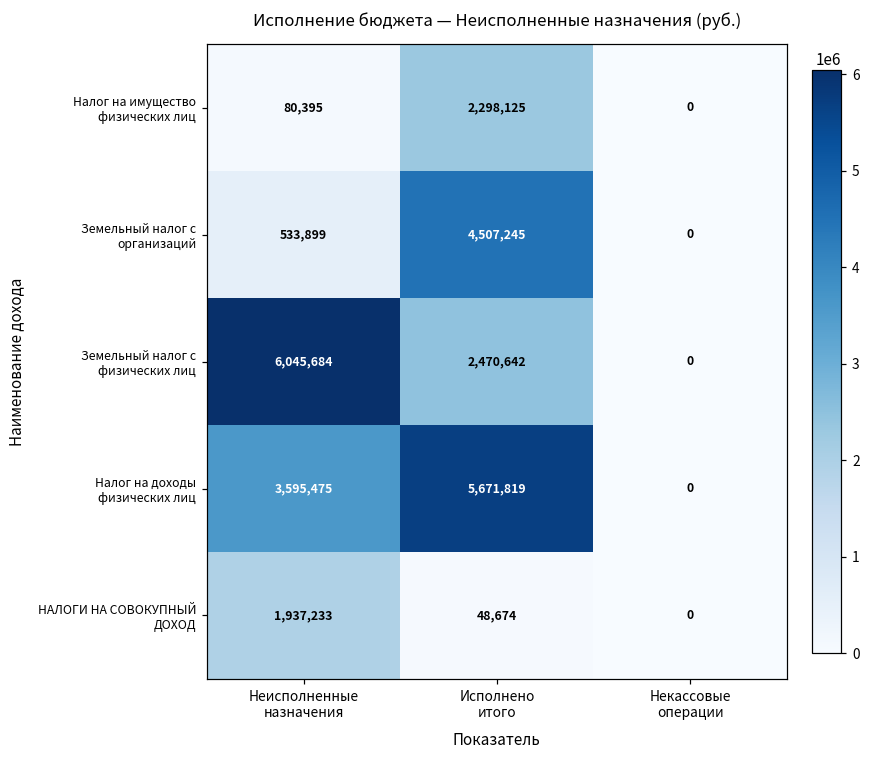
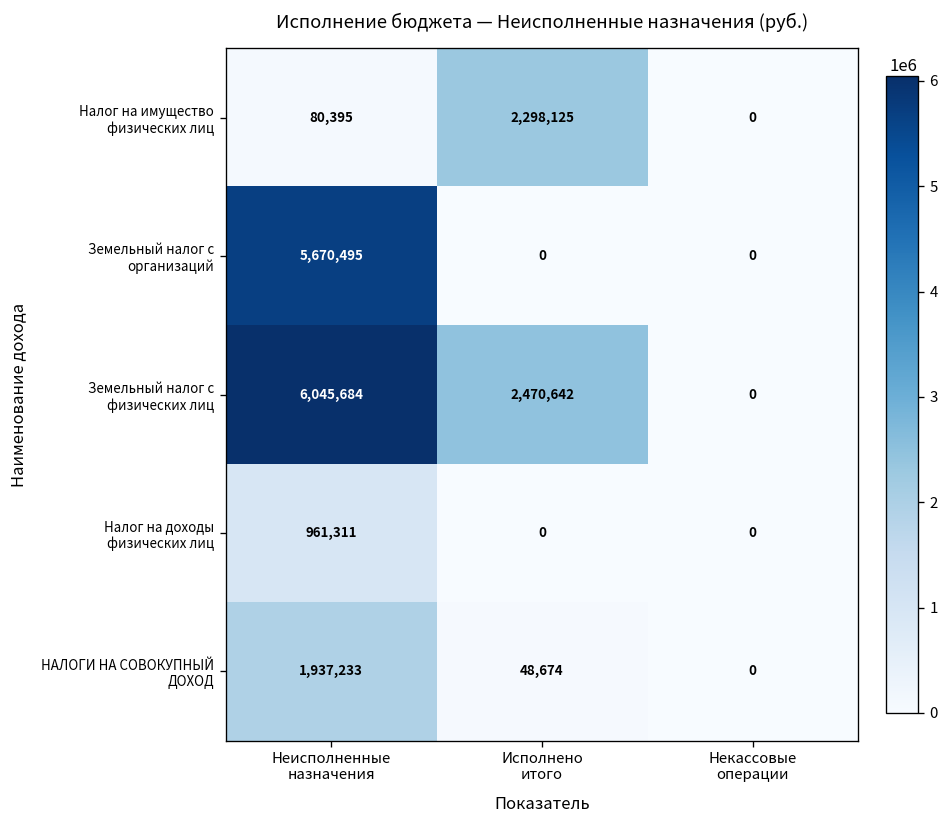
  {
    "Налог на имущество физических лиц": {
      "Неисполненные назначения": "80,395",
      "Исполнено итого": "2,298,125",
      "Некассовые операции": "0"
    },
    "Земельный налог с организаций": {
-     "Неисполненные назначения": "533,899",
-     "Исполнено итого": "4,507,245",
+     "Неисполненные назначения": "5,670,495",
+     "Исполнено итого": "0",
      "Некассовые операции": "0"
    },
    "Земельный налог с физических лиц": {
      "Неисполненные назначения": "6,045,684",
      "Исполнено итого": "2,470,642",
      "Некассовые операции": "0"
    },
    "Налог на доходы физических лиц": {
-     "Неисполненные назначения": "3,595,475",
-     "Исполнено итого": "5,671,819",
+     "Неисполненные назначения": "961,311",
+     "Исполнено итого": "0",
      "Некассовые операции": "0"
    },
    "НАЛОГИ НА СОВОКУПНЫЙ ДОХОД": {
      "Неисполненные назначения": "1,937,233",
      "Исполнено итого": "48,674",
      "Некассовые операции": "0"
    }
  }
